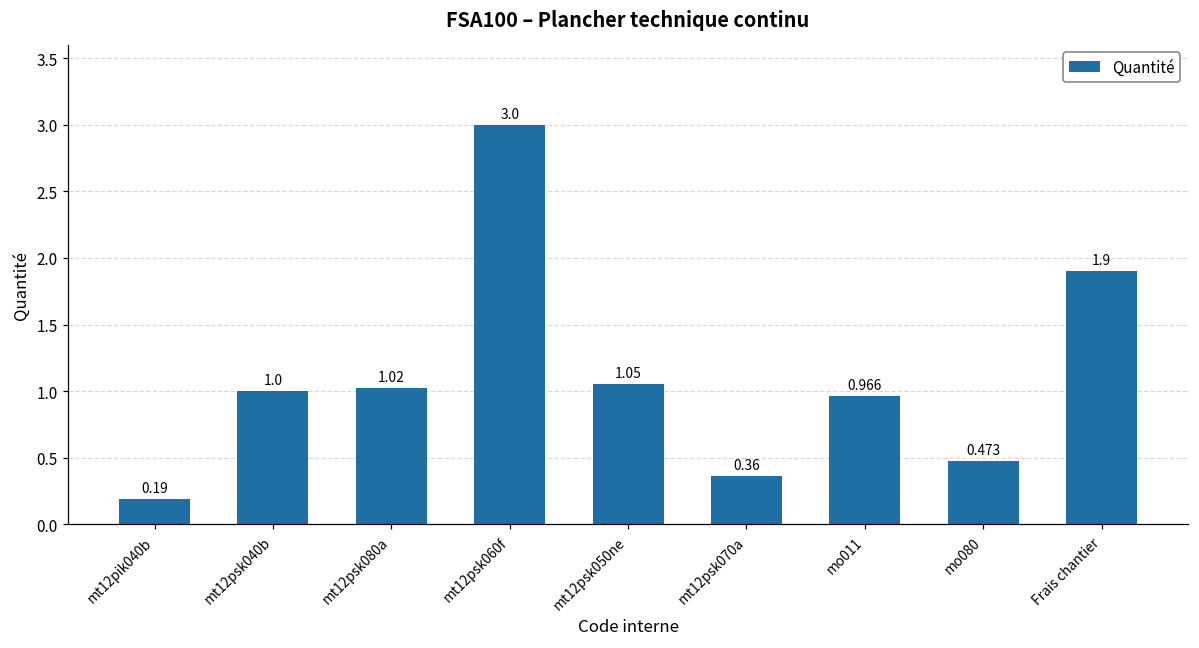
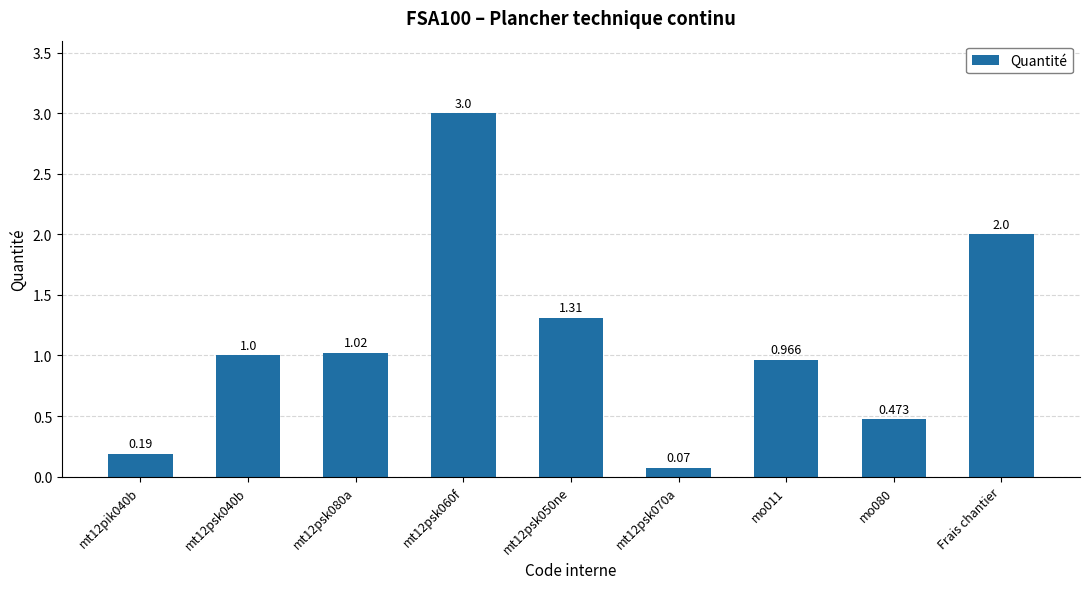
  {
    "mt12pik040b": 0.19,
    "mt12psk040b": 1.0,
    "mt12psk080a": 1.02,
    "mt12psk060f": 3.0,
-   "mt12psk050ne": 1.05,
-   "mt12psk070a": 0.36,
+   "mt12psk050ne": 1.31,
+   "mt12psk070a": 0.07,
    "mo011": 0.966,
    "mo080": 0.473,
-   "Frais chantier": 1.9
+   "Frais chantier": 2.0
  }
